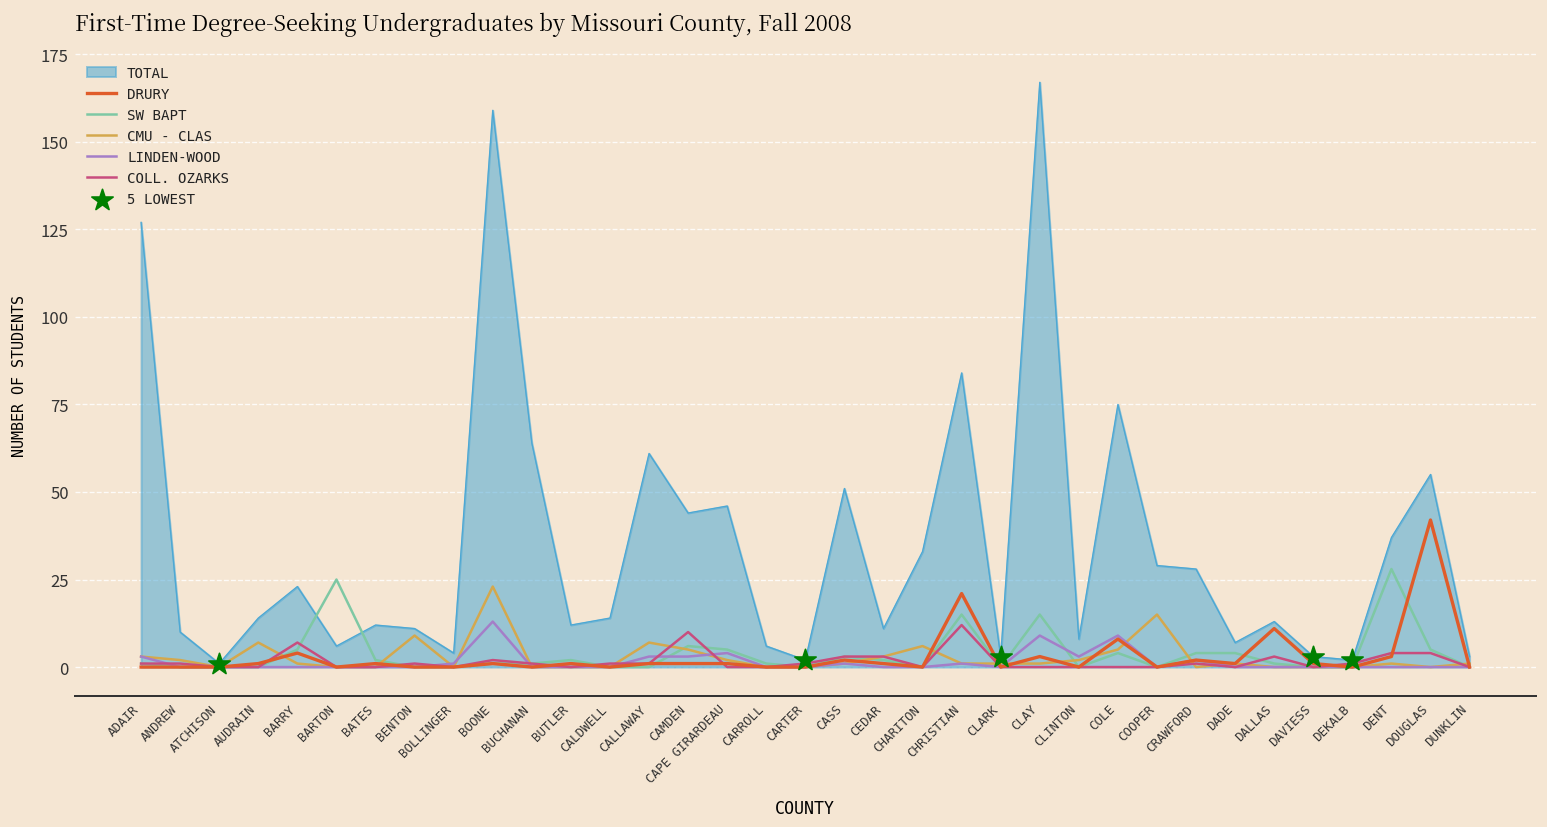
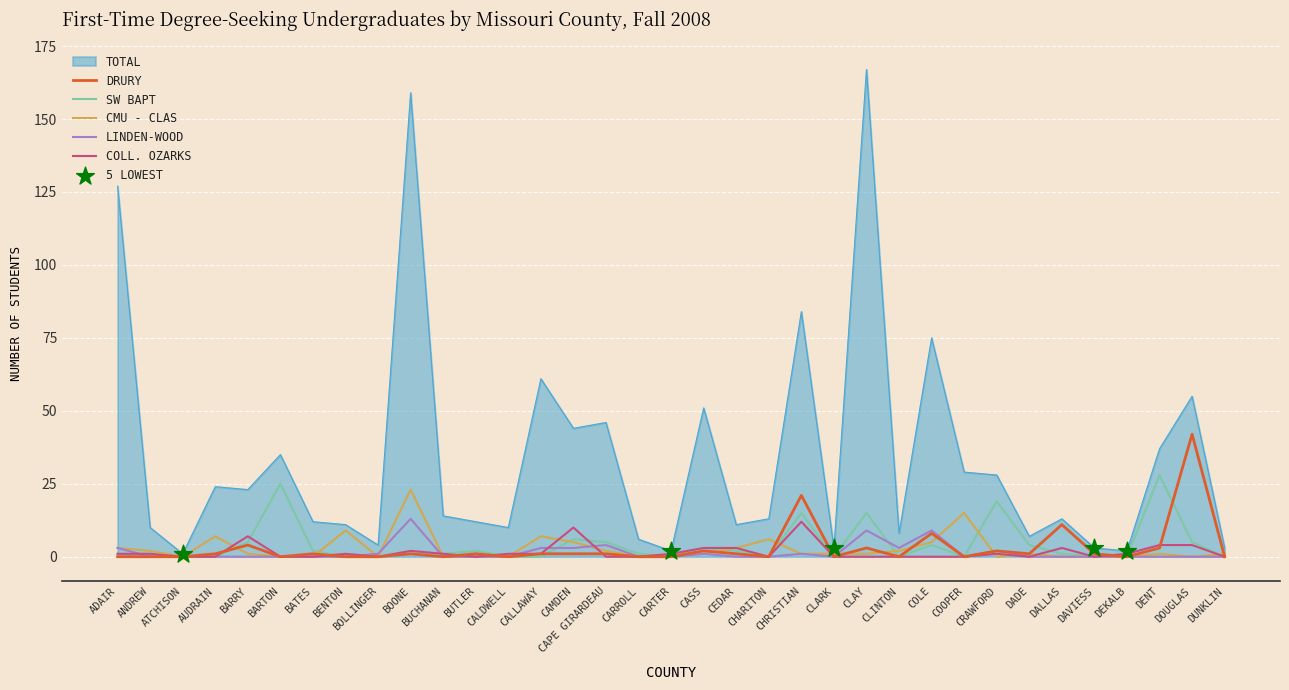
  {
    "TOTAL": {
      "ADAIR": 127,
      "ANDREW": 10,
-     "AUDRAIN": 14,
+     "AUDRAIN": 24,
      "BARRY": 23,
-     "BARTON": 6,
+     "BARTON": 35,
      "BATES": 12,
      "BENTON": 11,
      "BOLLINGER": 4,
      "BOONE": 159,
-     "BUCHANAN": 64,
+     "BUCHANAN": 14,
      "BUTLER": 12,
-     "CALDWELL": 14,
+     "CALDWELL": 10,
      "CALLAWAY": 61,
      "CAMDEN": 44,
      "CAPE GIRARDEAU": 46,
      "CARROLL": 6,
      "CASS": 51,
      "CEDAR": 11,
-     "CHARITON": 33,
+     "CHARITON": 13,
      "CHRISTIAN": 84,
      "CLAY": 167,
      "CLINTON": 8,
      "COLE": 75,
      "COOPER": 29,
      "CRAWFORD": 28,
      "DADE": 7,
      "DALLAS": 13,
      "DENT": 37,
      "DOUGLAS": 55,
      "DUNKLIN": 3
    },
    "DRURY": {
      "ADAIR": 0,
      "AUDRAIN": 1,
      "BARRY": 4,
      "BATES": 1,
      "BUTLER": 1,
      "CAMDEN": 1,
      "CAPE GIRARDEAU": 1,
      "CASS": 2,
      "CEDAR": 1,
      "CHRISTIAN": 21,
      "CLAY": 3,
      "COLE": 8,
      "DALLAS": 11,
      "DAVIESS": 1,
      "DENT": 3,
      "DOUGLAS": 42
    },
    "SW BAPT": {
      "BARRY": 5,
      "BARTON": 25,
      "BATES": 2,
      "BUTLER": 2,
      "CALLAWAY": 0,
      "CAMDEN": 6,
      "CAPE GIRARDEAU": 5,
      "CARROLL": 1,
      "CEDAR": 2,
      "CHRISTIAN": 15,
      "CLAY": 15,
      "COLE": 4,
-     "CRAWFORD": 4,
+     "CRAWFORD": 19,
      "DADE": 4,
      "DALLAS": 1,
      "DENT": 28,
      "DOUGLAS": 5
    },
    "CMU - CLAS": {
      "ANDREW": 2,
      "AUDRAIN": 7,
      "BARRY": 1,
      "BENTON": 9,
      "BOONE": 23,
      "CALLAWAY": 7,
      "CAMDEN": 5,
      "CAPE GIRARDEAU": 2,
      "CHARITON": 6,
      "CLARK": 1,
      "CLAY": 1,
      "CLINTON": 2,
      "COLE": 5,
      "COOPER": 15,
      "CRAWFORD": 0,
      "DENT": 1,
      "DUNKLIN": 1
    },
    "LINDEN-WOOD": {
      "BARRY": 0,
      "BOLLINGER": 1,
      "BOONE": 13,
      "CALLAWAY": 3,
      "CAMDEN": 3,
      "CAPE GIRARDEAU": 4,
      "CEDAR": 0,
      "CLAY": 9,
      "CLINTON": 3,
      "COLE": 9,
      "DENT": 0
    },
    "COLL. OZARKS": {
      "ANDREW": 1,
      "BARRY": 7,
      "BENTON": 1,
      "BOONE": 2,
      "CALDWELL": 1,
      "CAMDEN": 10,
      "CAPE GIRARDEAU": 0,
      "CARTER": 1,
      "CHRISTIAN": 12,
      "CLAY": 0,
      "COLE": 0,
      "CRAWFORD": 1,
      "DALLAS": 3,
      "DEKALB": 1,
      "DENT": 4,
      "DOUGLAS": 4
    }
  }
